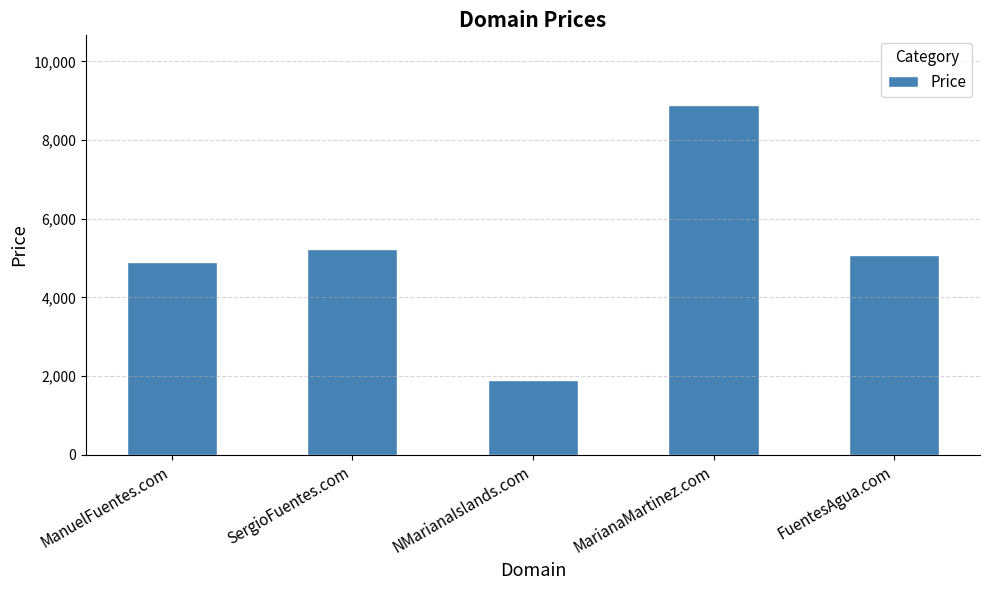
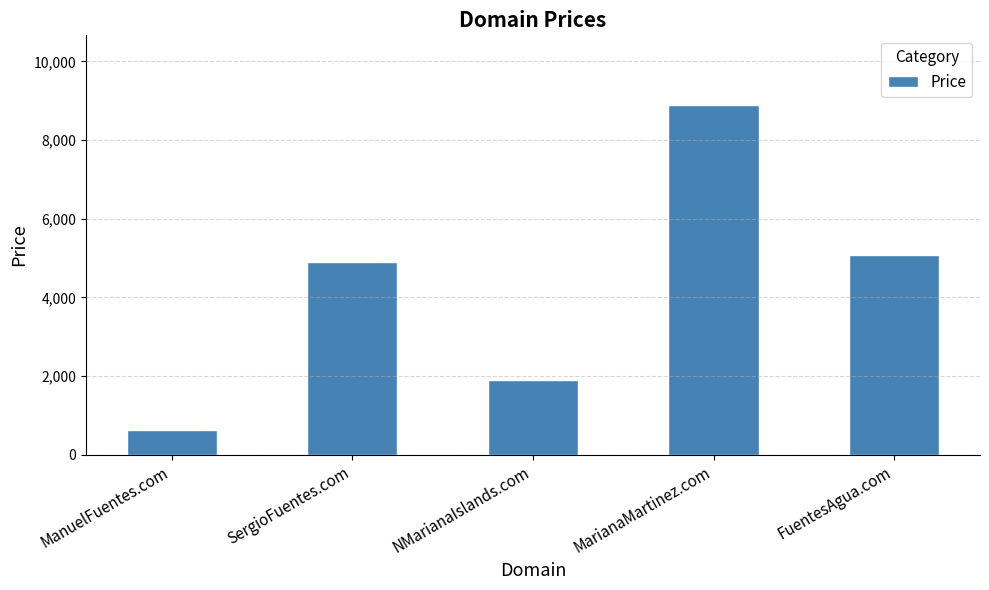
  {
-   "ManuelFuentes.com": "4,900",
-   "SergioFuentes.com": "5,200",
+   "ManuelFuentes.com": "600",
+   "SergioFuentes.com": "4,900",
    "NMarianaIslands.com": "1,900",
    "MarianaMartinez.com": "8,900",
    "FuentesAgua.com": "5,100"
  }
